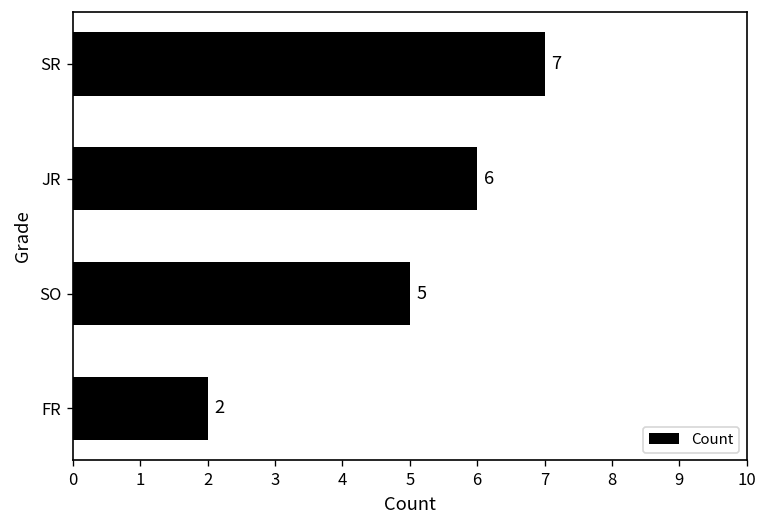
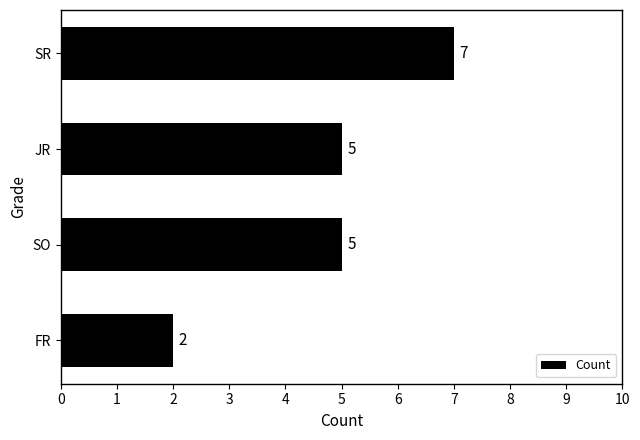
  {
    "SR": 7,
-   "JR": 6,
+   "JR": 5,
    "SO": 5,
    "FR": 2
  }
